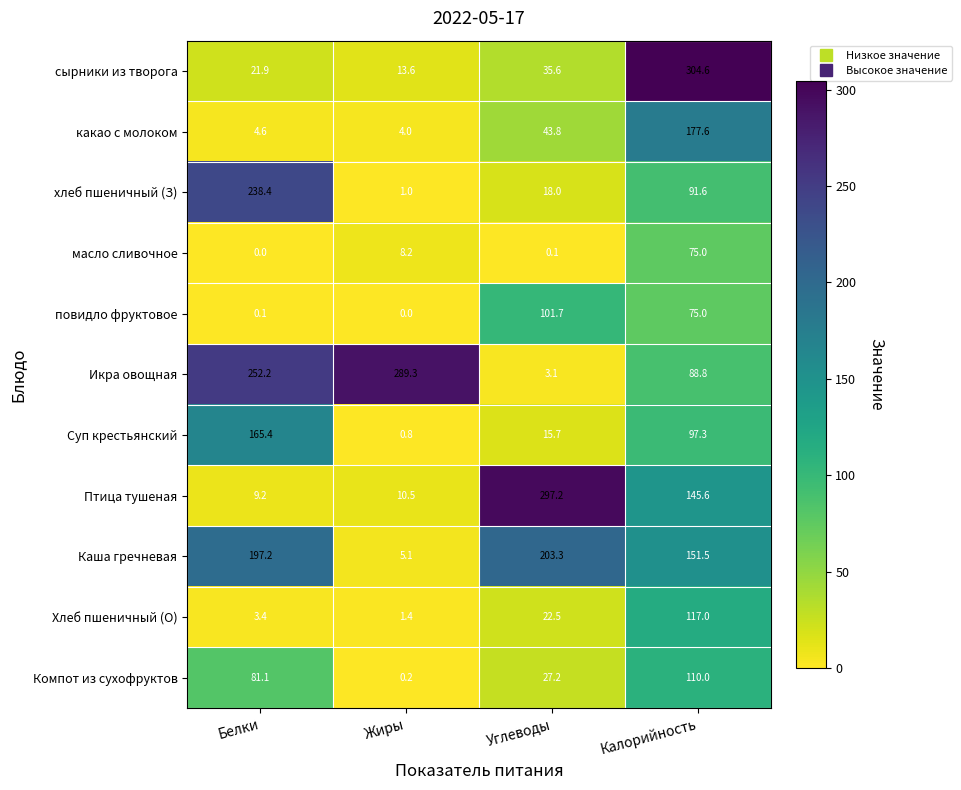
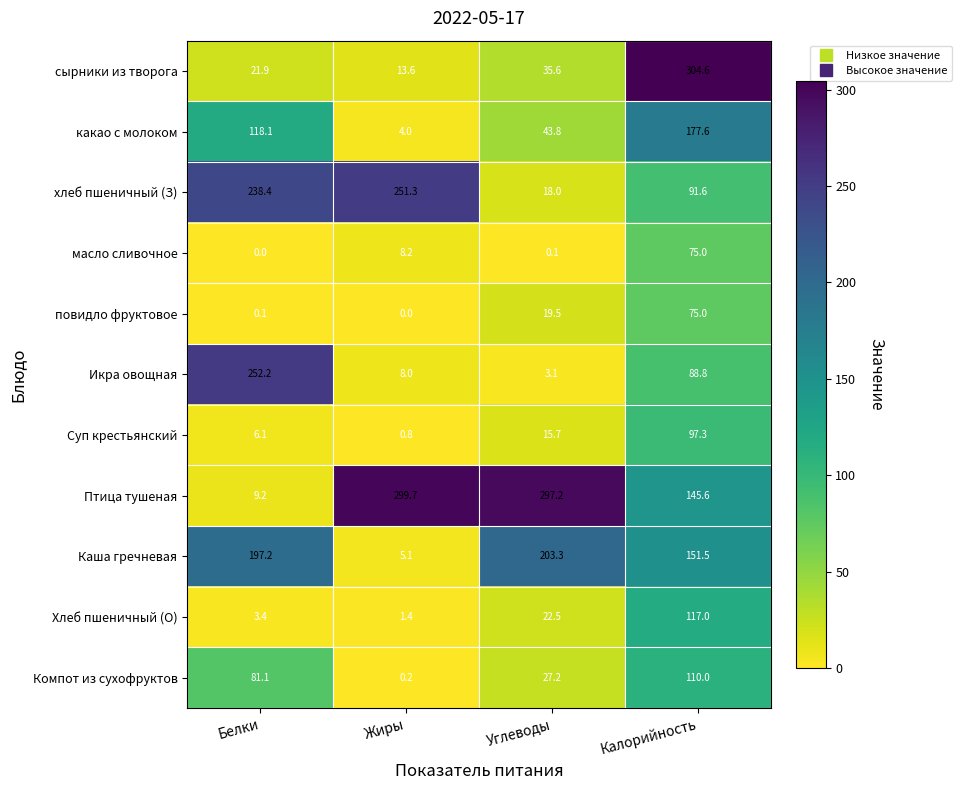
  {
    "сырники из творога": {
      "Белки": 21.9,
      "Жиры": 13.6,
      "Углеводы": 35.6,
      "Калорийность": 304.6
    },
    "какао с молоком": {
-     "Белки": 4.6,
+     "Белки": 118.1,
      "Жиры": 4.0,
      "Углеводы": 43.8,
      "Калорийность": 177.6
    },
    "хлеб пшеничный (З)": {
      "Белки": 238.4,
-     "Жиры": 1.0,
+     "Жиры": 251.3,
      "Углеводы": 18.0,
      "Калорийность": 91.6
    },
    "масло сливочное": {
      "Белки": 0.0,
      "Жиры": 8.2,
      "Углеводы": 0.1,
      "Калорийность": 75.0
    },
    "повидло фруктовое": {
      "Белки": 0.1,
      "Жиры": 0.0,
-     "Углеводы": 101.7,
+     "Углеводы": 19.5,
      "Калорийность": 75.0
    },
    "Икра овощная": {
      "Белки": 252.2,
-     "Жиры": 289.3,
+     "Жиры": 8.0,
      "Углеводы": 3.1,
      "Калорийность": 88.8
    },
    "Суп крестьянский": {
-     "Белки": 165.4,
+     "Белки": 6.1,
      "Жиры": 0.8,
      "Углеводы": 15.7,
      "Калорийность": 97.3
    },
    "Птица тушеная": {
      "Белки": 9.2,
-     "Жиры": 10.5,
+     "Жиры": 299.7,
      "Углеводы": 297.2,
      "Калорийность": 145.6
    },
    "Каша гречневая": {
      "Белки": 197.2,
      "Жиры": 5.1,
      "Углеводы": 203.3,
      "Калорийность": 151.5
    },
    "Хлеб пшеничный (О)": {
      "Белки": 3.4,
      "Жиры": 1.4,
      "Углеводы": 22.5,
      "Калорийность": 117.0
    },
    "Компот из сухофруктов": {
      "Белки": 81.1,
      "Жиры": 0.2,
      "Углеводы": 27.2,
      "Калорийность": 110.0
    }
  }
